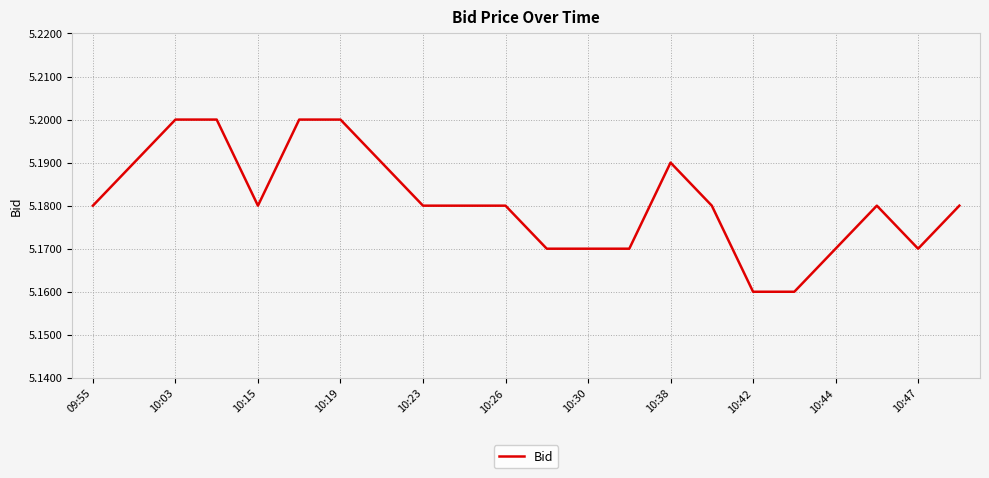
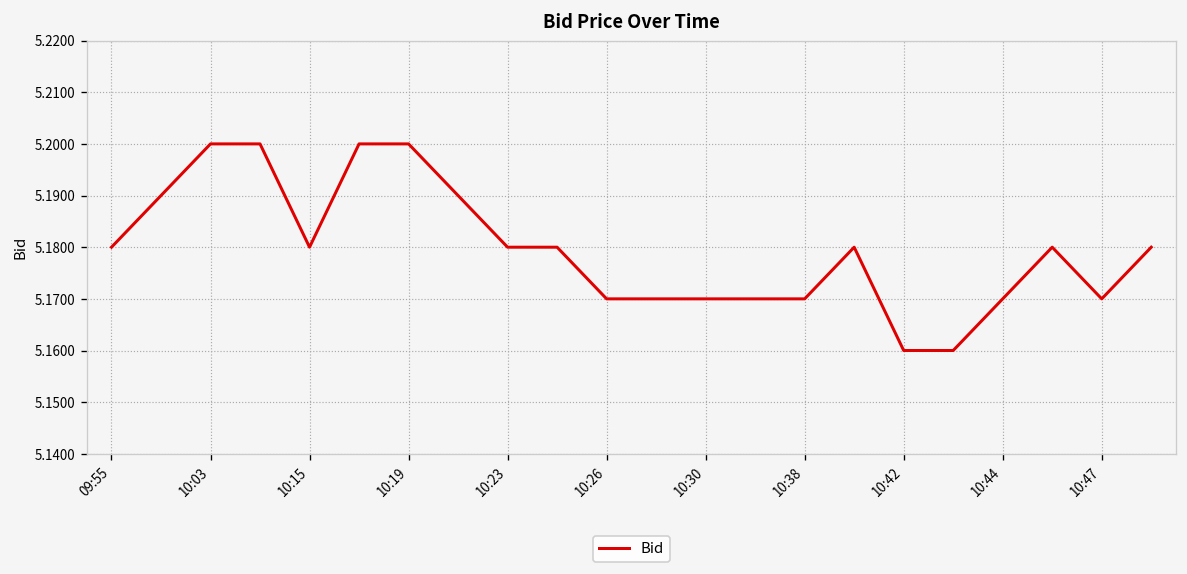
  {
    "09:55": 5.18,
    "10:03": 5.20,
    "10:15": 5.18,
    "10:19": 5.20,
    "10:23": 5.18,
-   "10:26": 5.18,
+   "10:26": 5.17,
    "10:30": 5.17,
-   "10:38": 5.19,
+   "10:38": 5.17,
    "10:42": 5.16,
    "10:44": 5.17,
    "10:47": 5.17
  }
